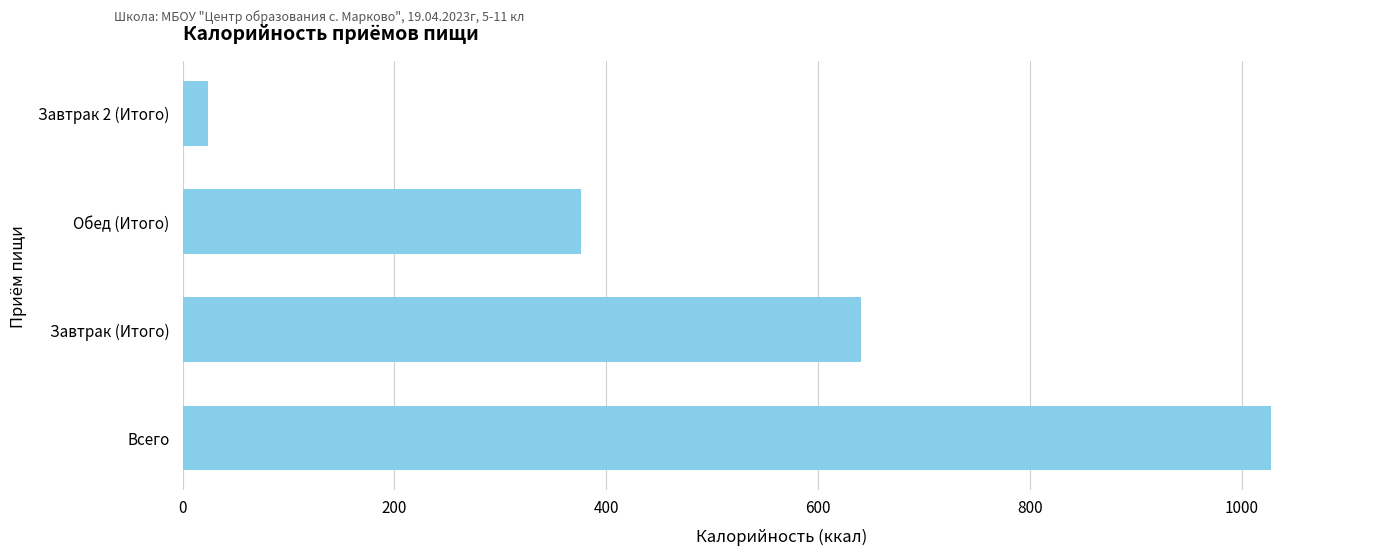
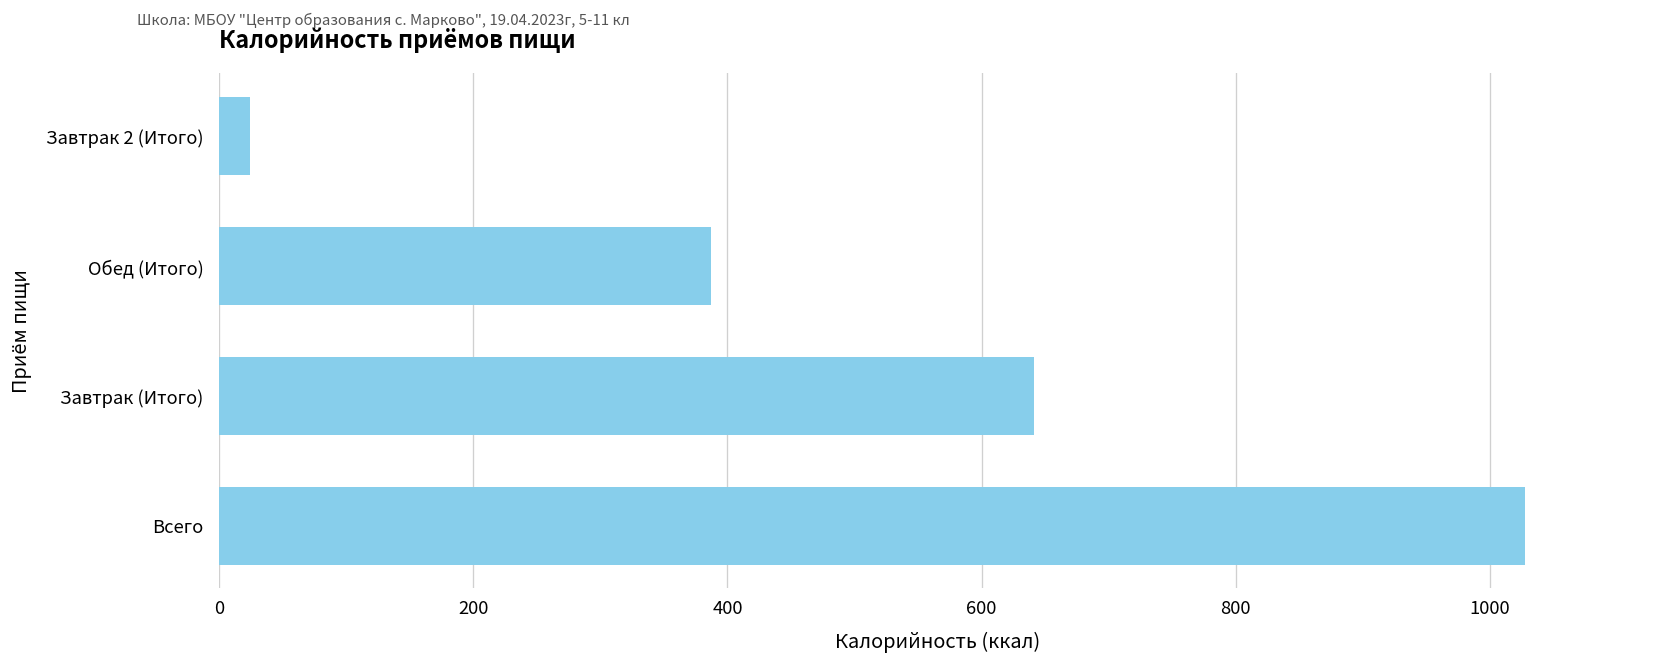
  {
    "Завтрак 2 (Итого)": 24,
-   "Обед (Итого)": 376,
+   "Обед (Итого)": 387,
    "Завтрак (Итого)": 641,
    "Всего": 1028
  }
